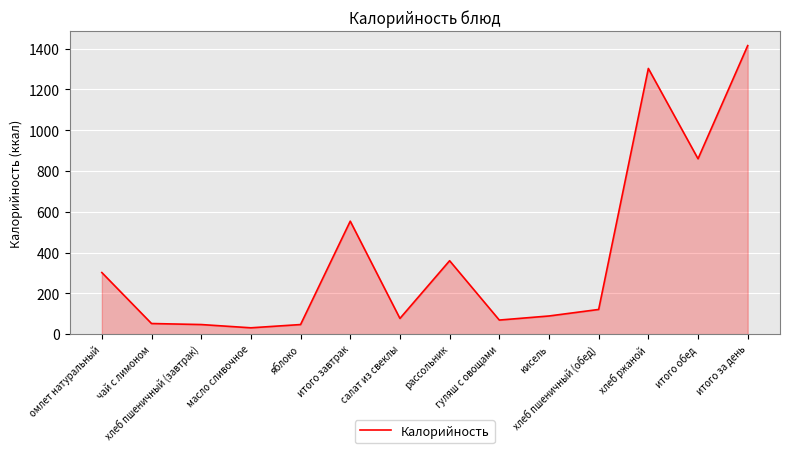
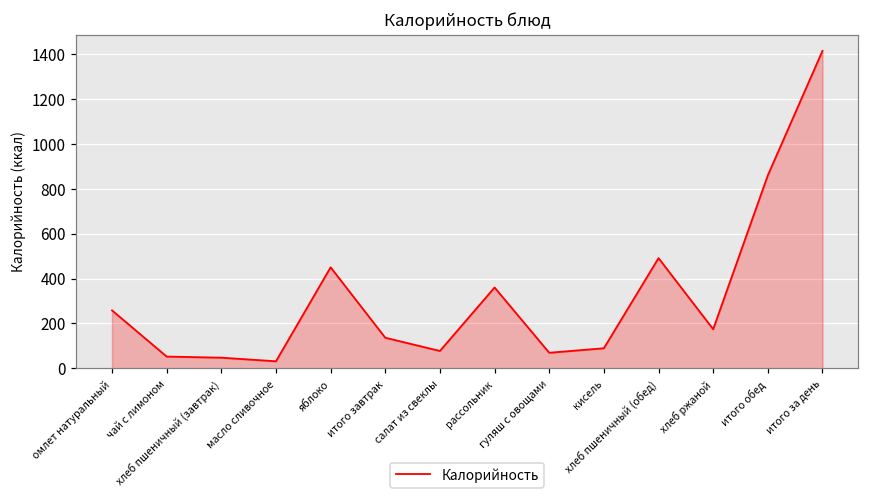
  {
-   "омлет натуральный": 300,
+   "омлет натуральный": 260,
    "чай с лимоном": 50,
    "хлеб пшеничный (завтрак)": 50,
    "масло сливочное": 30,
-   "яблоко": 50,
-   "итого завтрак": 550,
+   "яблоко": 450,
+   "итого завтрак": 140,
    "салат из свеклы": 80,
    "рассольник": 360,
    "гуляш с овощами": 70,
    "кисель": 90,
-   "хлеб пшеничный (обед)": 120,
-   "хлеб ржаной": 1300,
+   "хлеб пшеничный (обед)": 490,
+   "хлеб ржаной": 170,
    "итого обед": 860,
    "итого за день": 1420
  }
